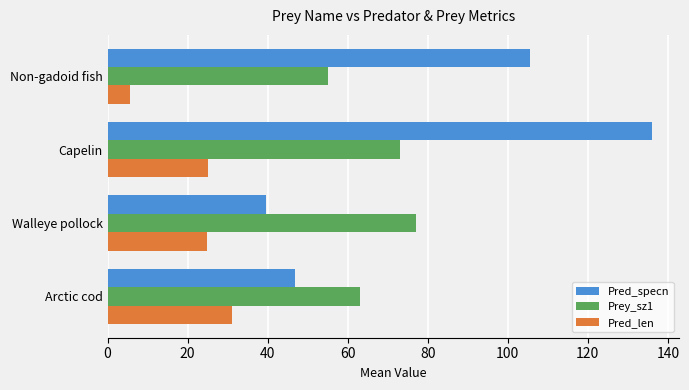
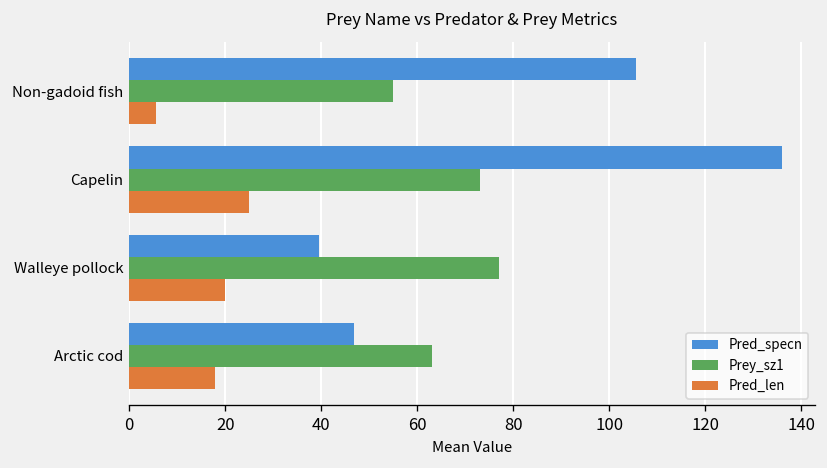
  {
    "Pred_specn": {
      "Non-gadoid fish": 106,
      "Capelin": 136,
      "Walleye pollock": 40,
      "Arctic cod": 47
    },
    "Prey_sz1": {
      "Non-gadoid fish": 55,
      "Capelin": 73,
      "Walleye pollock": 77,
      "Arctic cod": 63
    },
    "Pred_len": {
      "Non-gadoid fish": 6,
      "Capelin": 25,
-     "Walleye pollock": 25,
-     "Arctic cod": 31
+     "Walleye pollock": 20,
+     "Arctic cod": 18
    }
  }
